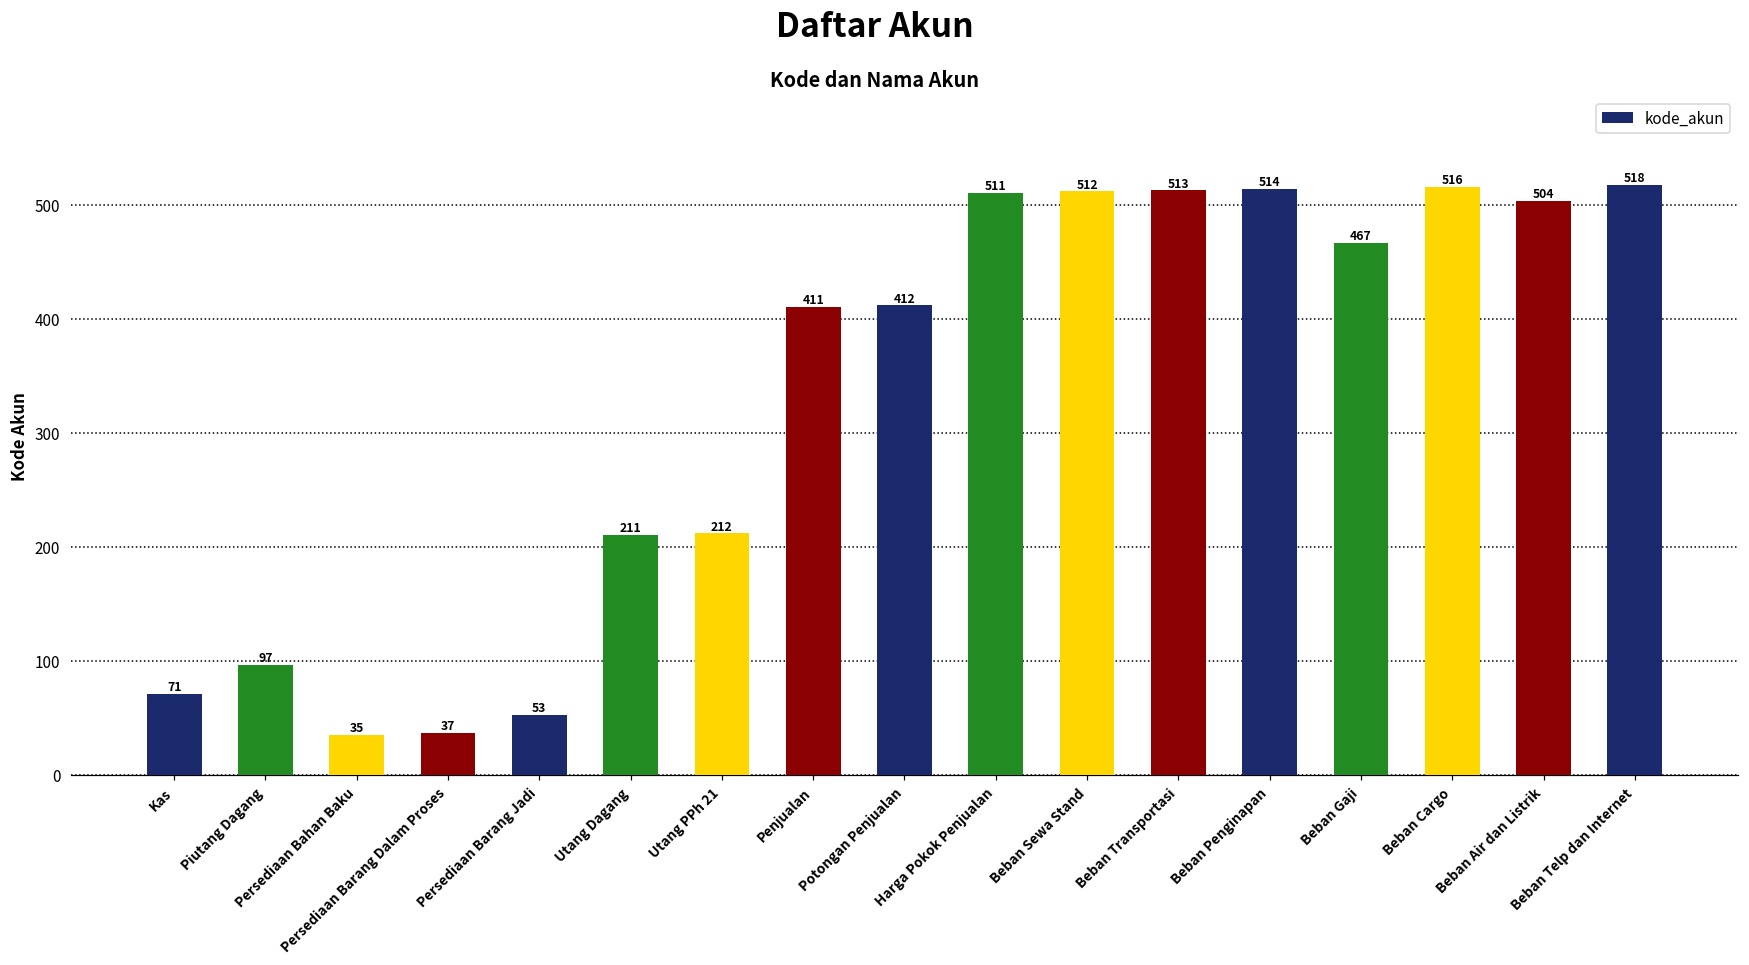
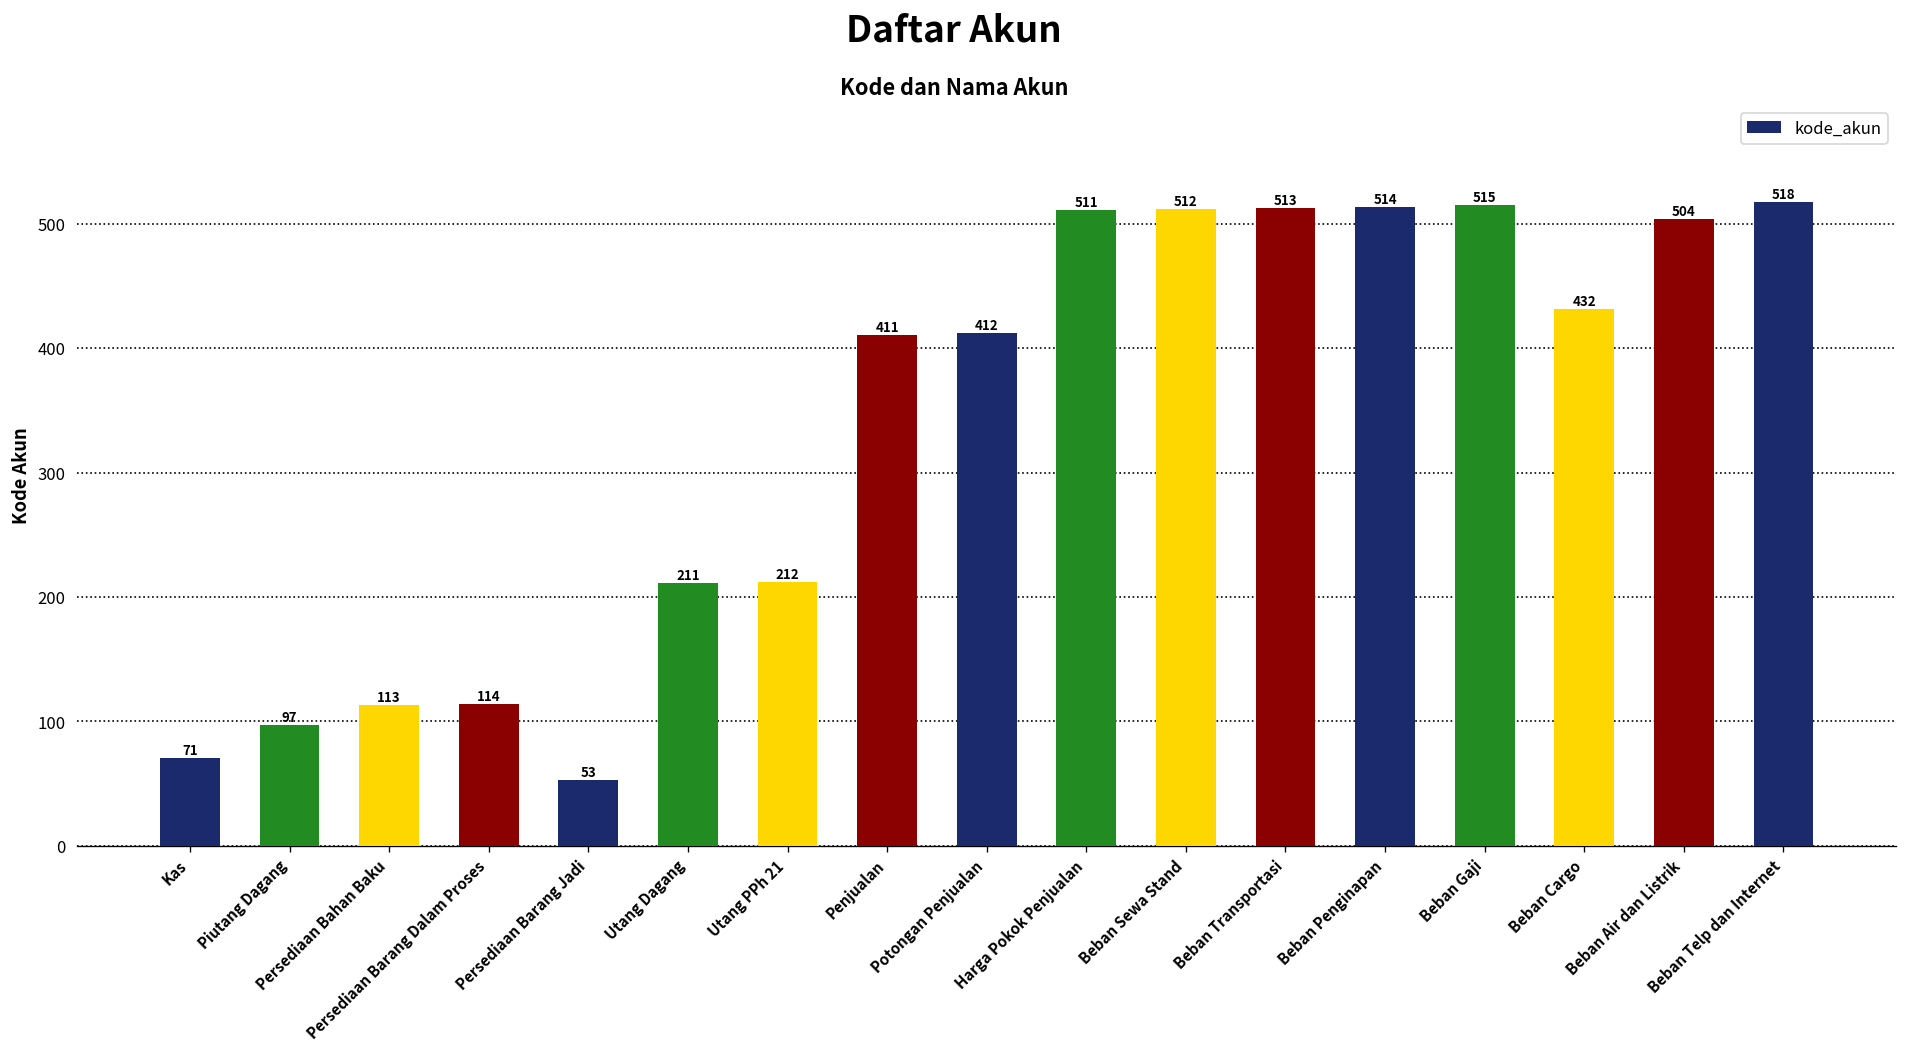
  {
    "Kas": 71,
    "Piutang Dagang": 97,
-   "Persediaan Bahan Baku": 35,
-   "Persediaan Barang Dalam Proses": 37,
+   "Persediaan Bahan Baku": 113,
+   "Persediaan Barang Dalam Proses": 114,
    "Persediaan Barang Jadi": 53,
    "Utang Dagang": 211,
    "Utang PPh 21": 212,
    "Penjualan": 411,
    "Potongan Penjualan": 412,
    "Harga Pokok Penjualan": 511,
    "Beban Sewa Stand": 512,
    "Beban Transportasi": 513,
    "Beban Penginapan": 514,
-   "Beban Gaji": 467,
-   "Beban Cargo": 516,
+   "Beban Gaji": 515,
+   "Beban Cargo": 432,
    "Beban Air dan Listrik": 504,
    "Beban Telp dan Internet": 518
  }
